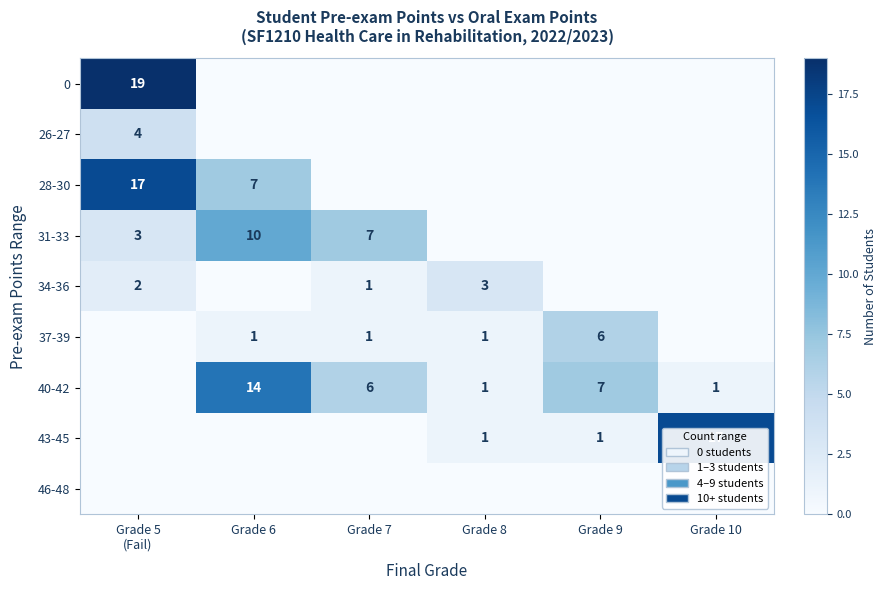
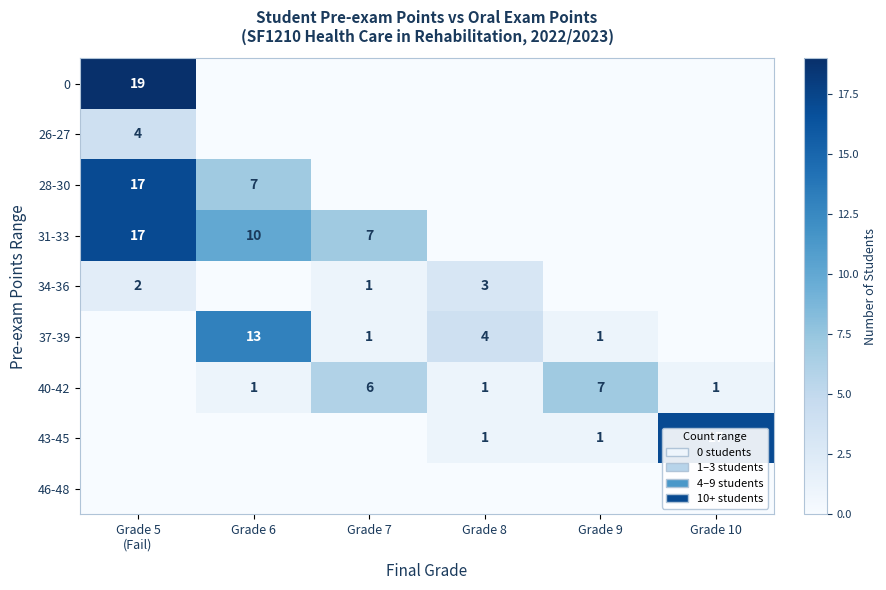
  {
    "0": {
      "Grade 5 (Fail)": 19
    },
    "26-27": {
      "Grade 5 (Fail)": 4
    },
    "28-30": {
      "Grade 5 (Fail)": 17,
      "Grade 6": 7
    },
    "31-33": {
-     "Grade 5 (Fail)": 3,
+     "Grade 5 (Fail)": 17,
      "Grade 6": 10,
      "Grade 7": 7
    },
    "34-36": {
      "Grade 5 (Fail)": 2,
      "Grade 7": 1,
      "Grade 8": 3
    },
    "37-39": {
-     "Grade 6": 1,
+     "Grade 6": 13,
      "Grade 7": 1,
-     "Grade 8": 1,
-     "Grade 9": 6
+     "Grade 8": 4,
+     "Grade 9": 1
    },
    "40-42": {
-     "Grade 6": 14,
+     "Grade 6": 1,
      "Grade 7": 6,
      "Grade 8": 1,
      "Grade 9": 7,
      "Grade 10": 1
    },
    "43-45": {
      "Grade 8": 1,
      "Grade 9": 1
    }
  }
